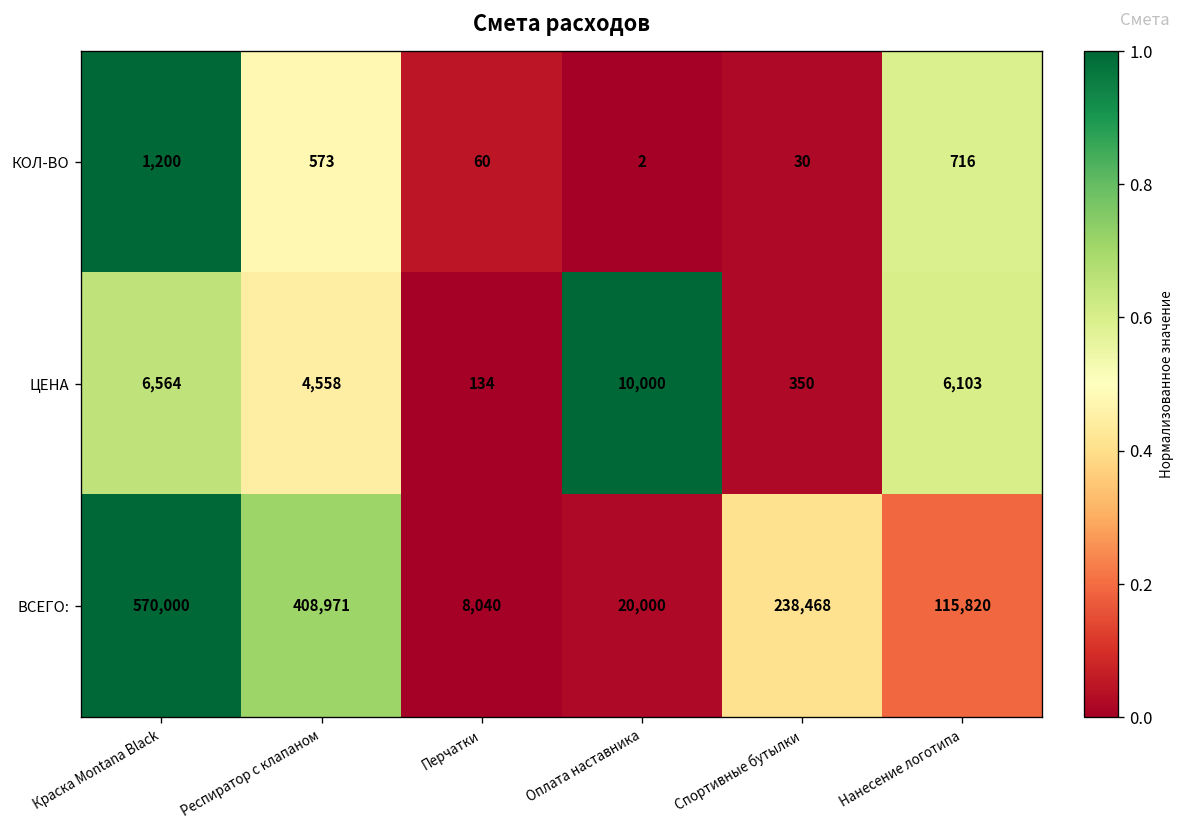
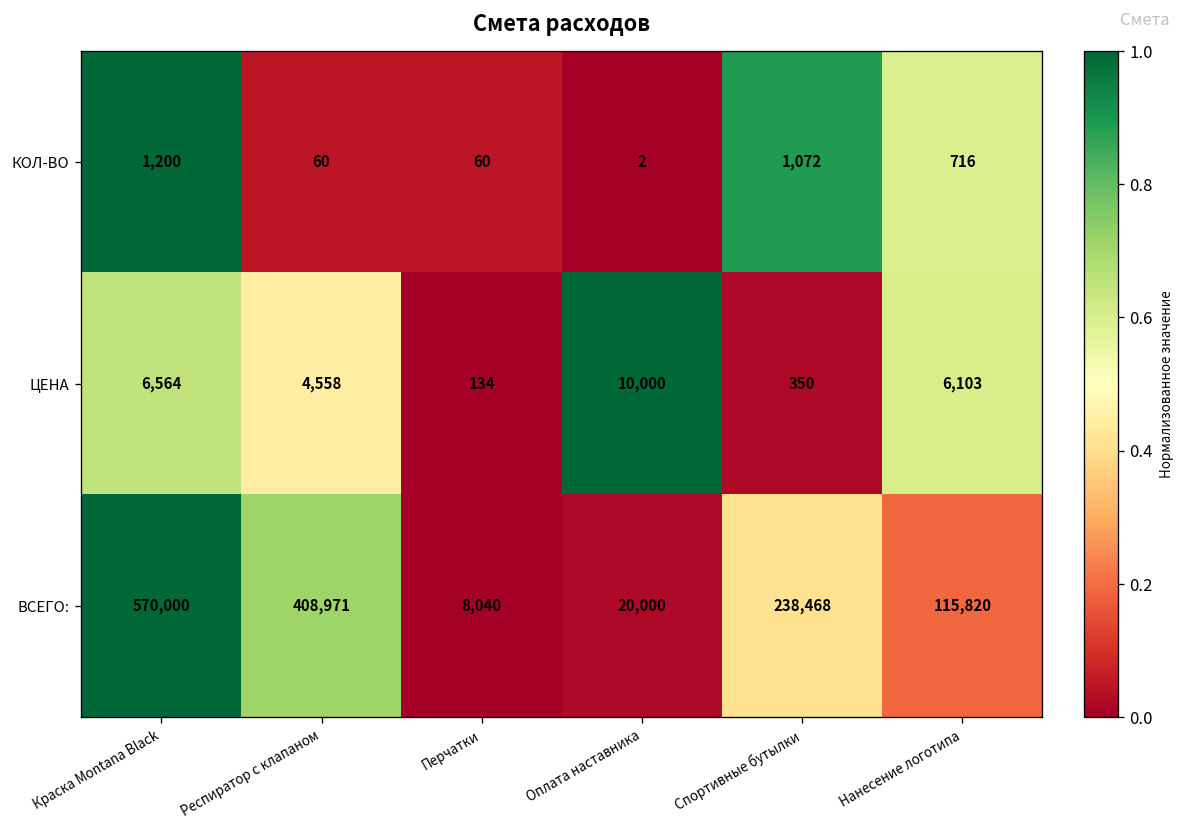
  {
    "КОЛ-ВО": {
      "Краска Montana Black": "1,200",
-     "Респиратор с клапаном": "573",
+     "Респиратор с клапаном": "60",
      "Перчатки": "60",
      "Оплата наставника": "2",
-     "Спортивные бутылки": "30",
+     "Спортивные бутылки": "1,072",
      "Нанесение логотипа": "716"
    },
    "ЦЕНА": {
      "Краска Montana Black": "6,564",
      "Респиратор с клапаном": "4,558",
      "Перчатки": "134",
      "Оплата наставника": "10,000",
      "Спортивные бутылки": "350",
      "Нанесение логотипа": "6,103"
    },
    "ВСЕГО:": {
      "Краска Montana Black": "570,000",
      "Респиратор с клапаном": "408,971",
      "Перчатки": "8,040",
      "Оплата наставника": "20,000",
      "Спортивные бутылки": "238,468",
      "Нанесение логотипа": "115,820"
    }
  }
